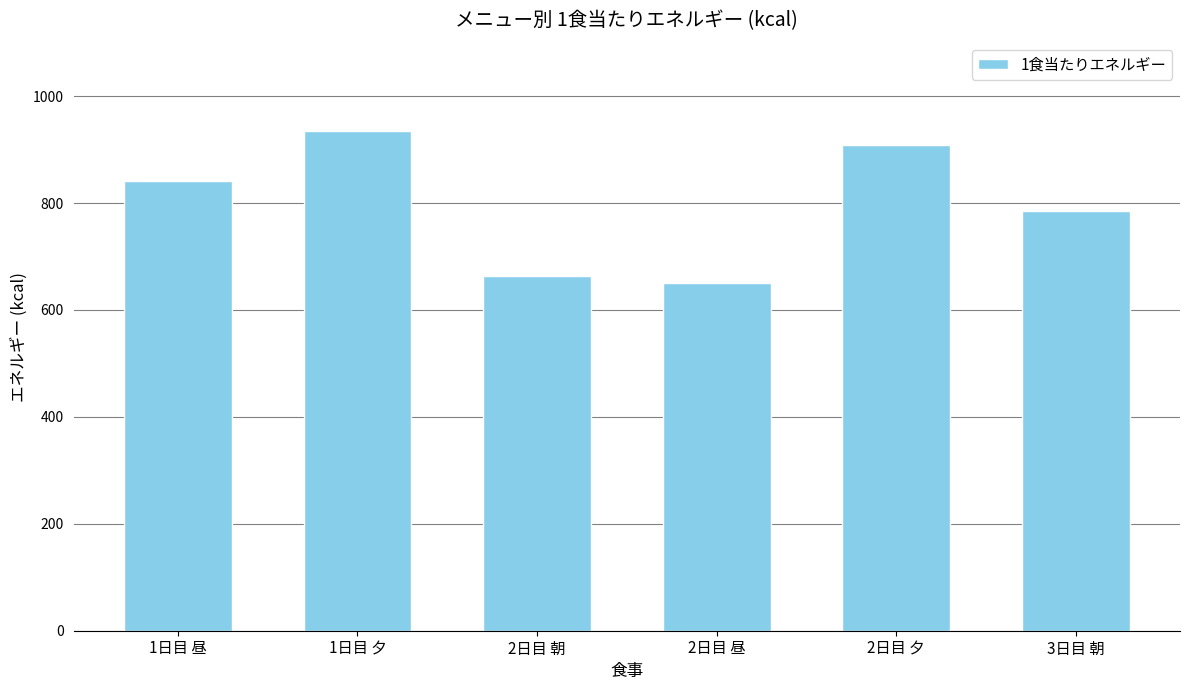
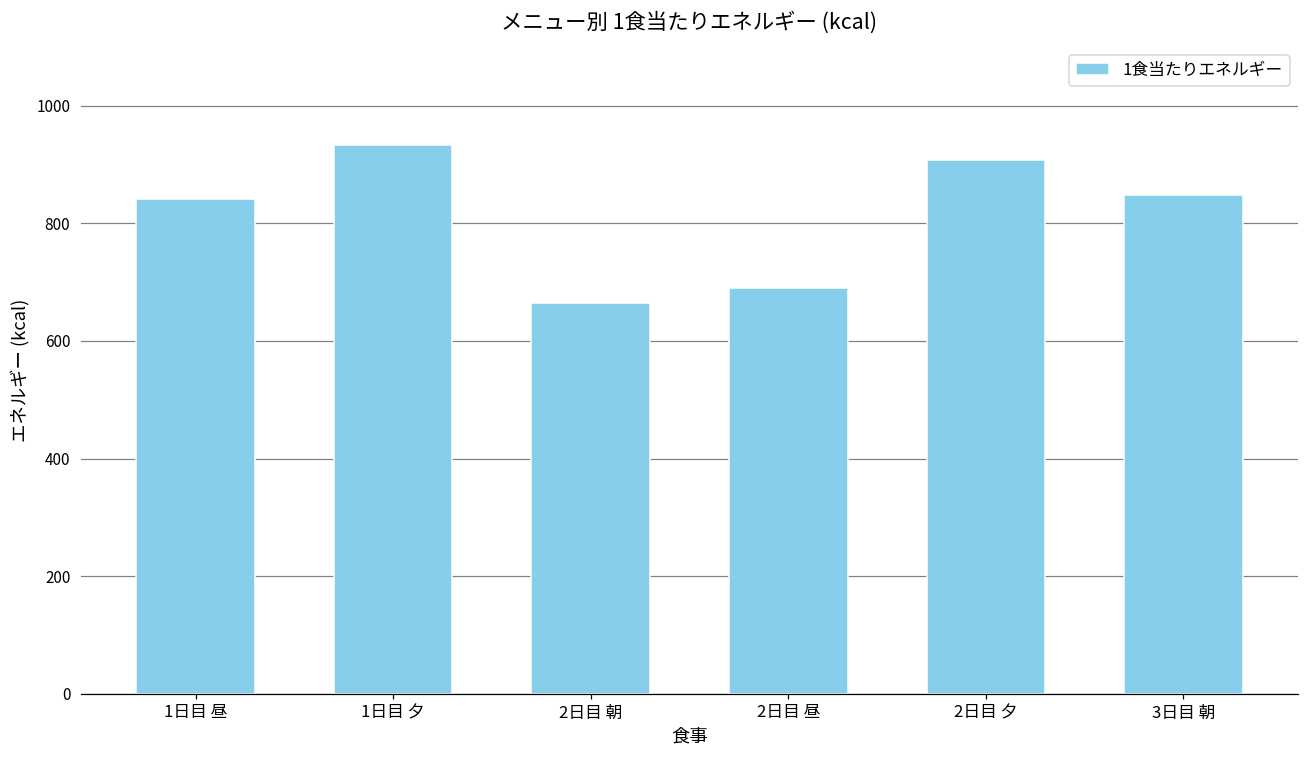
  {
    "1日目 昼": 840,
    "1日目 夕": 930,
    "2日目 朝": 660,
-   "2日目 昼": 650,
+   "2日目 昼": 690,
    "2日目 夕": 910,
-   "3日目 朝": 790
+   "3日目 朝": 850
  }
